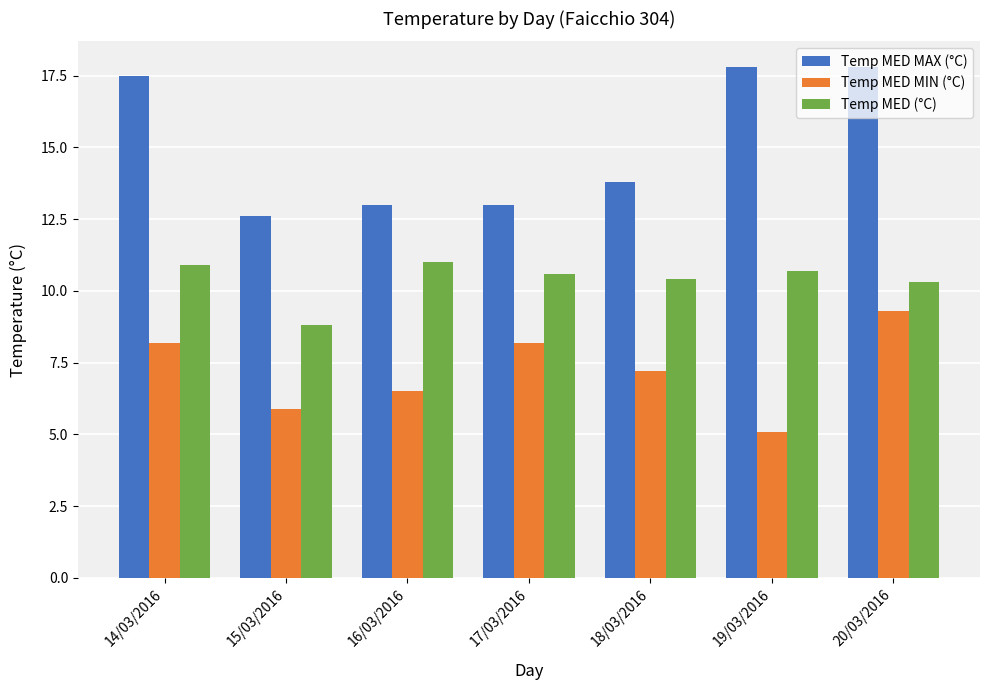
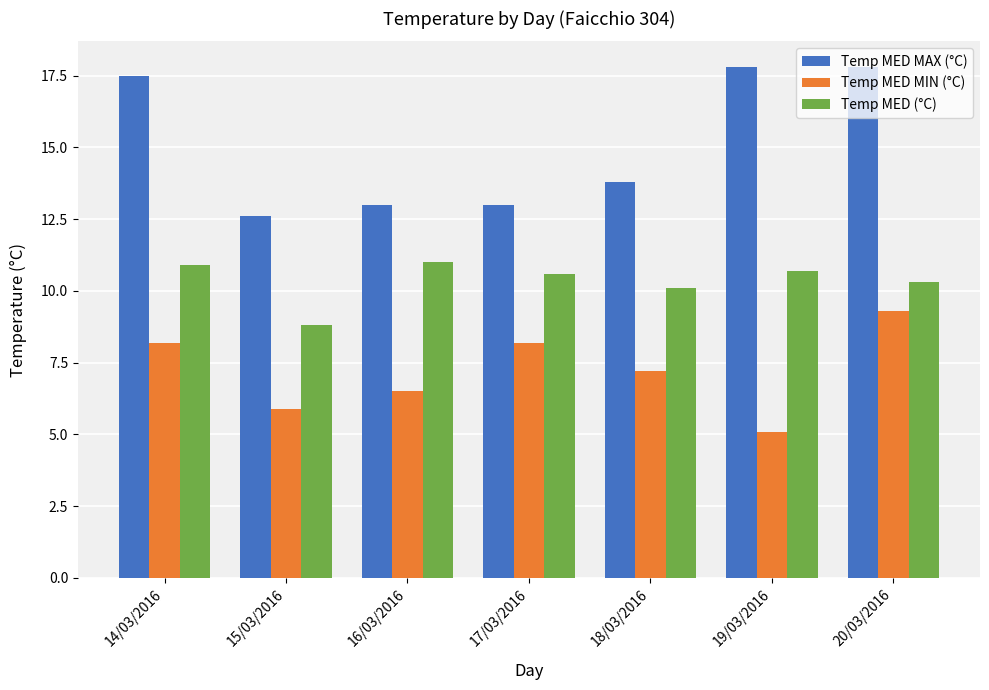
  {
    "Temp MED MAX (°C)": {
      "14/03/2016": 17.5,
      "15/03/2016": 12.6,
      "16/03/2016": 13.0,
      "17/03/2016": 13.0,
      "18/03/2016": 13.8,
      "19/03/2016": 17.8
    },
    "Temp MED MIN (°C)": {
      "14/03/2016": 8.2,
      "15/03/2016": 5.9,
      "16/03/2016": 6.5,
      "17/03/2016": 8.2,
      "18/03/2016": 7.2,
      "19/03/2016": 5.1,
      "20/03/2016": 9.3
    },
    "Temp MED (°C)": {
      "14/03/2016": 10.9,
      "15/03/2016": 8.8,
      "16/03/2016": 11.0,
      "17/03/2016": 10.6,
-     "18/03/2016": 10.4,
+     "18/03/2016": 10.1,
      "19/03/2016": 10.7,
      "20/03/2016": 10.3
    }
  }
